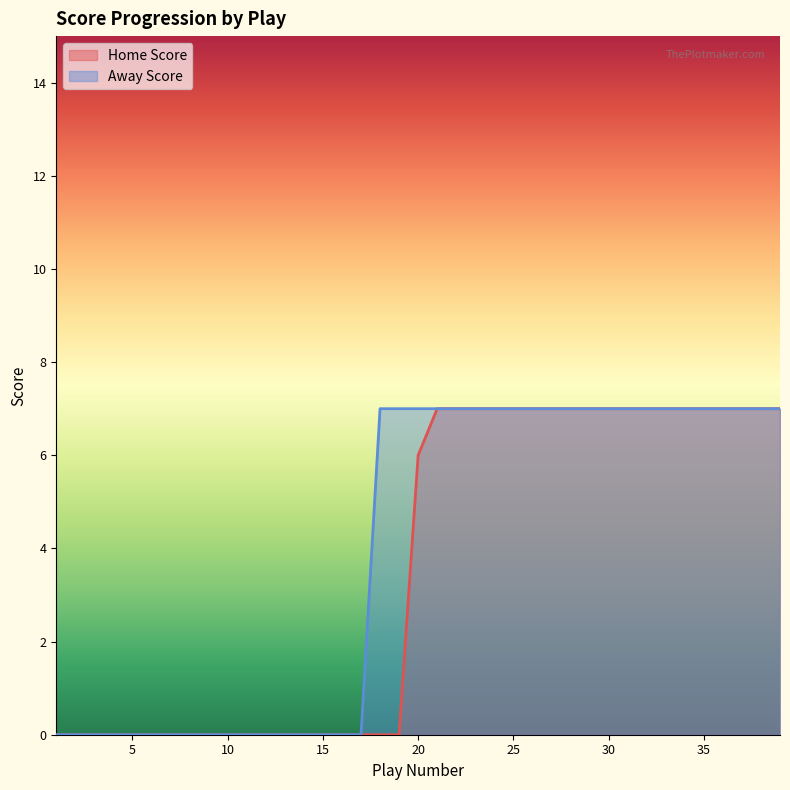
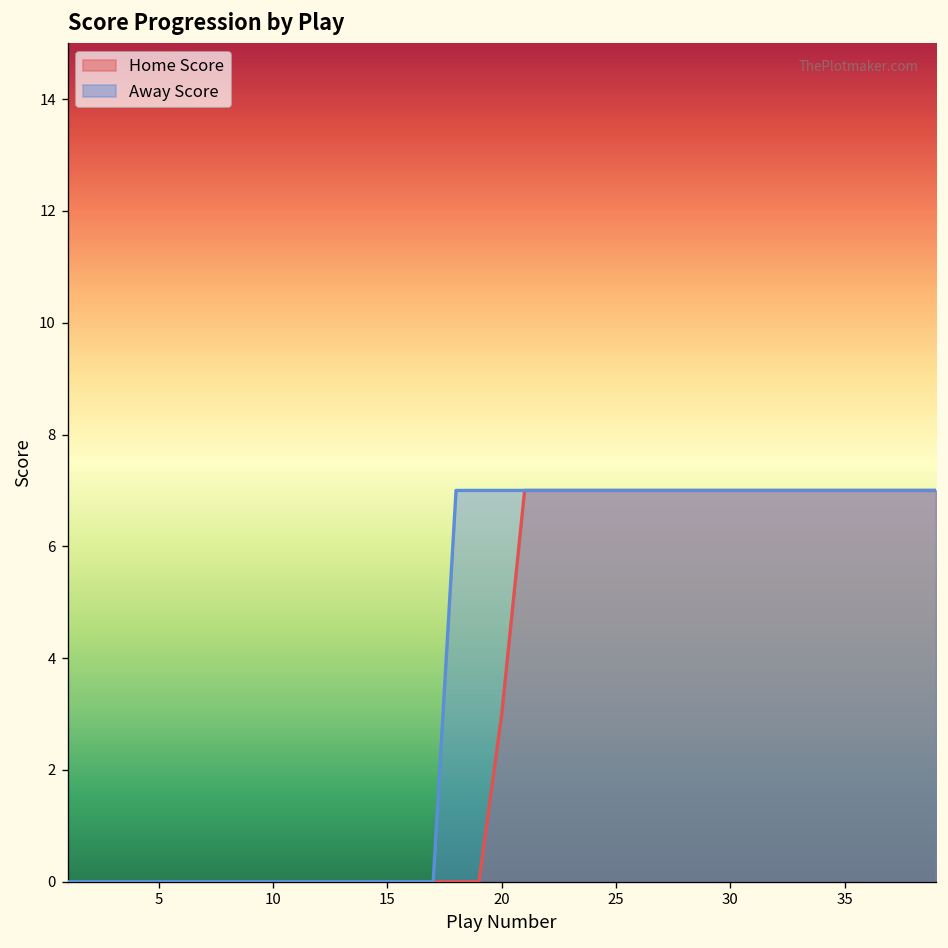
  {
    "Home Score": {
-     "20": 6
+     "20": 3
    },
    "Away Score": {
      "20": 7
    }
  }
